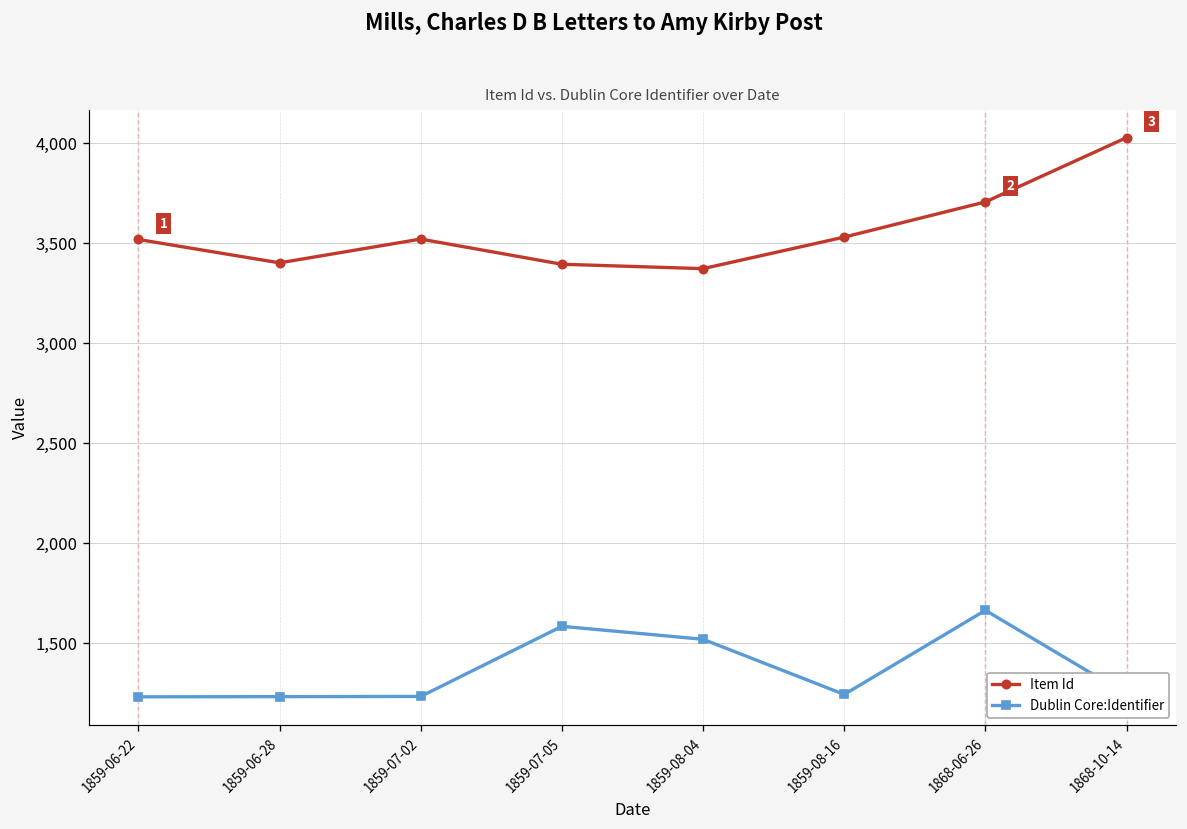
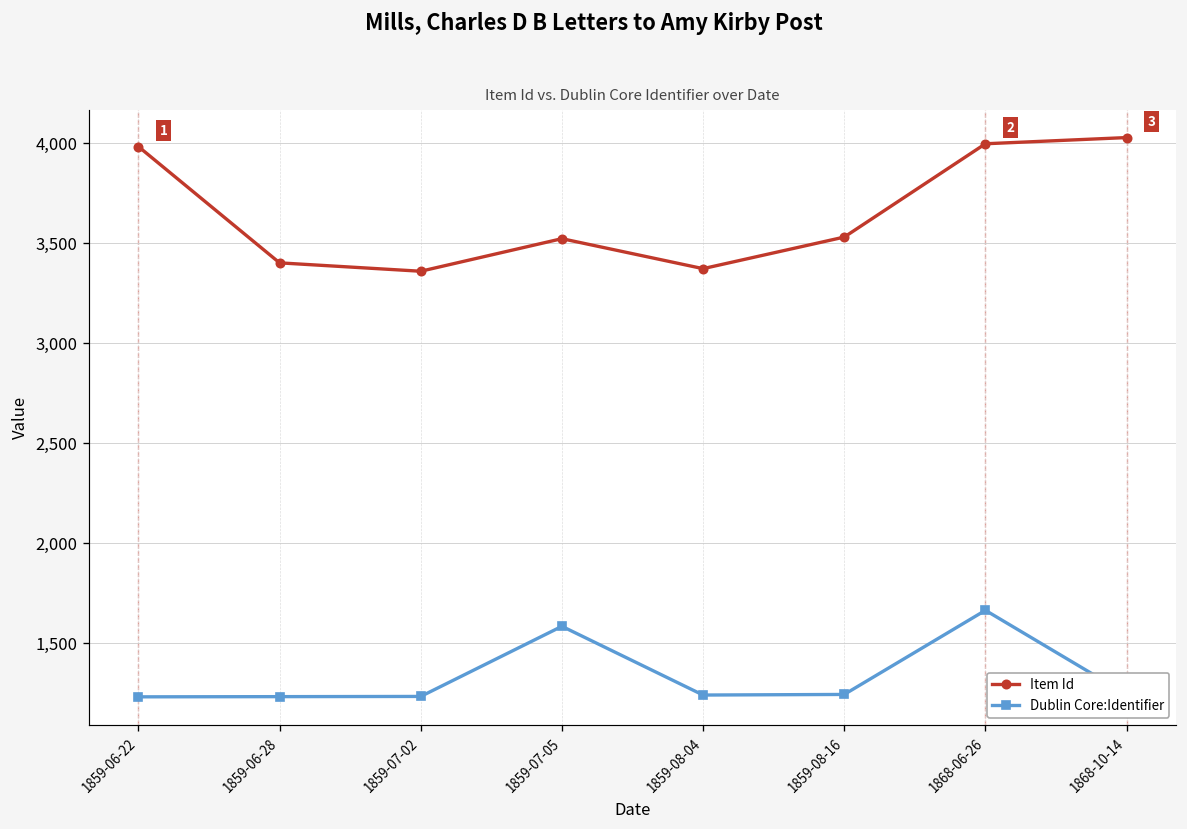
  {
    "Item Id": {
-     "1859-06-22": "3,520",
+     "1859-06-22": "3,980",
      "1859-06-28": "3,400",
-     "1859-07-02": "3,520",
-     "1859-07-05": "3,400",
+     "1859-07-02": "3,360",
+     "1859-07-05": "3,520",
      "1859-08-04": "3,370",
      "1859-08-16": "3,530",
-     "1868-06-26": "3,710"
+     "1868-06-26": "4,000"
    },
    "Dublin Core:Identifier": {
      "1859-06-22": "1,230",
      "1859-06-28": "1,230",
      "1859-07-02": "1,230",
      "1859-07-05": "1,580",
-     "1859-08-04": "1,520",
+     "1859-08-04": "1,240",
      "1859-08-16": "1,240",
      "1868-06-26": "1,660"
    }
  }
